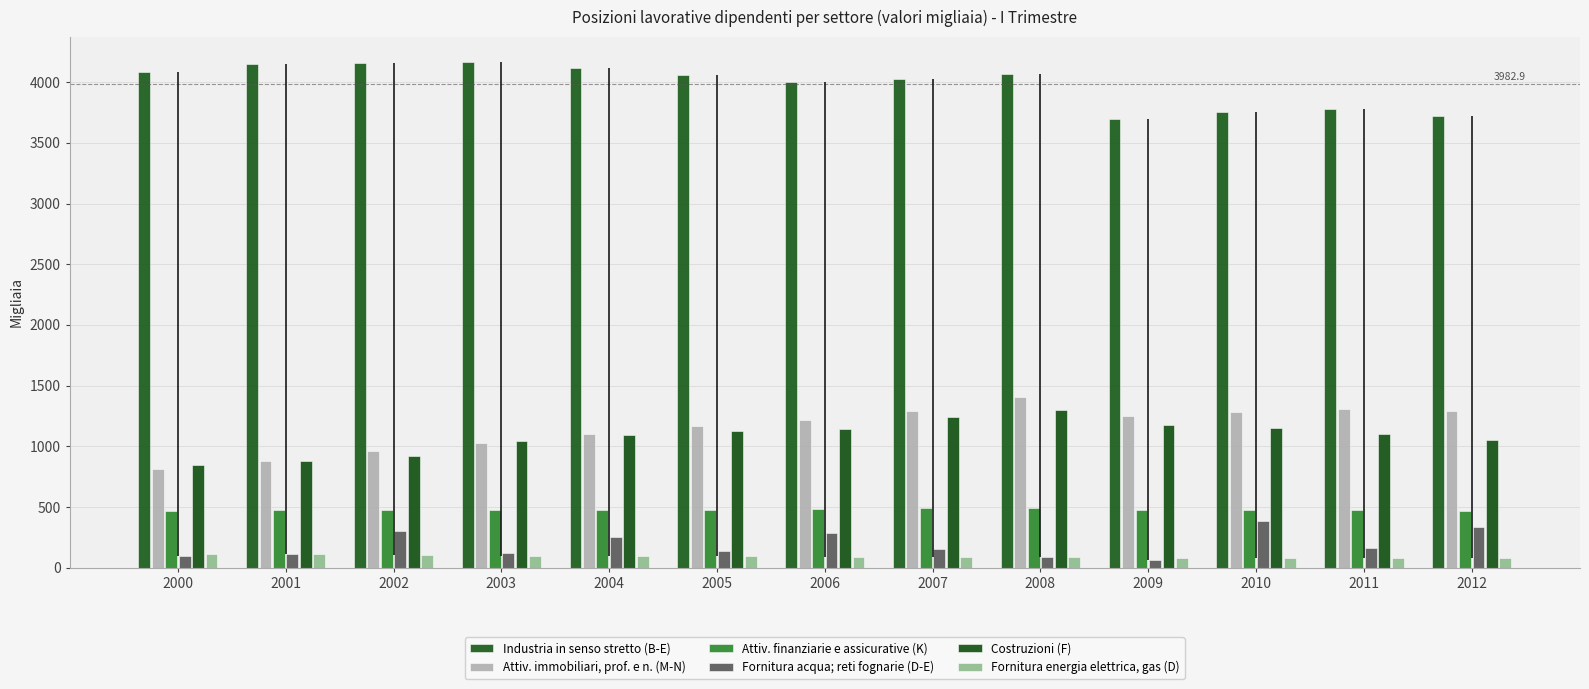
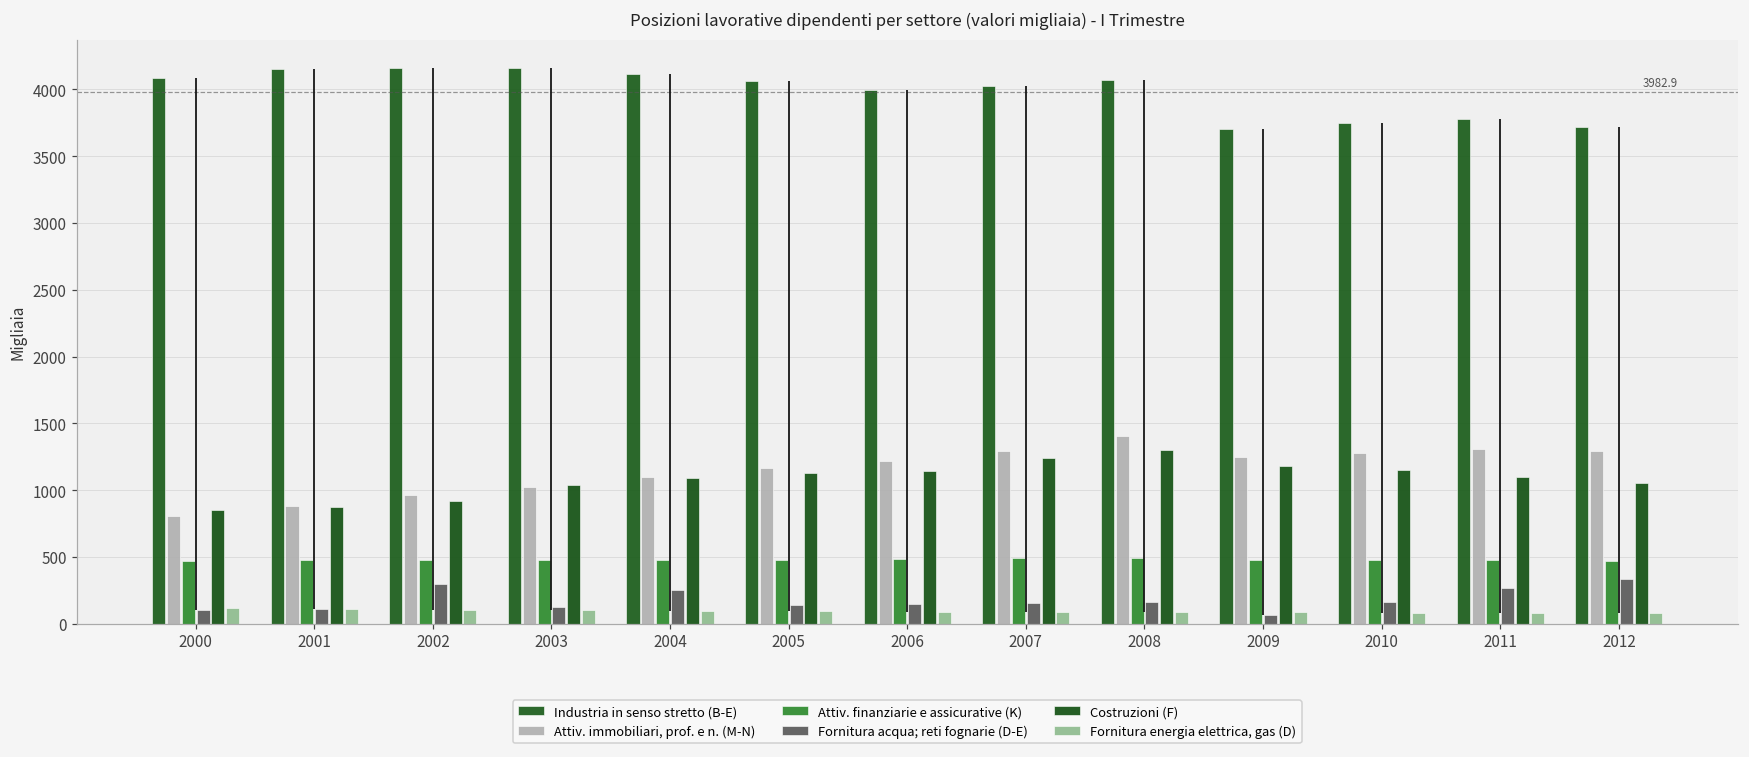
  {
    "Fornitura acqua; reti fognarie (D-E)": {
      "2000": 100,
      "2001": 110,
      "2002": 300,
      "2003": 120,
      "2004": 250,
      "2005": 140,
-     "2006": 290,
+     "2006": 150,
      "2007": 150,
-     "2008": 90,
+     "2008": 160,
      "2009": 70,
-     "2010": 390,
-     "2011": 160,
+     "2010": 160,
+     "2011": 270,
      "2012": 330
    }
  }
